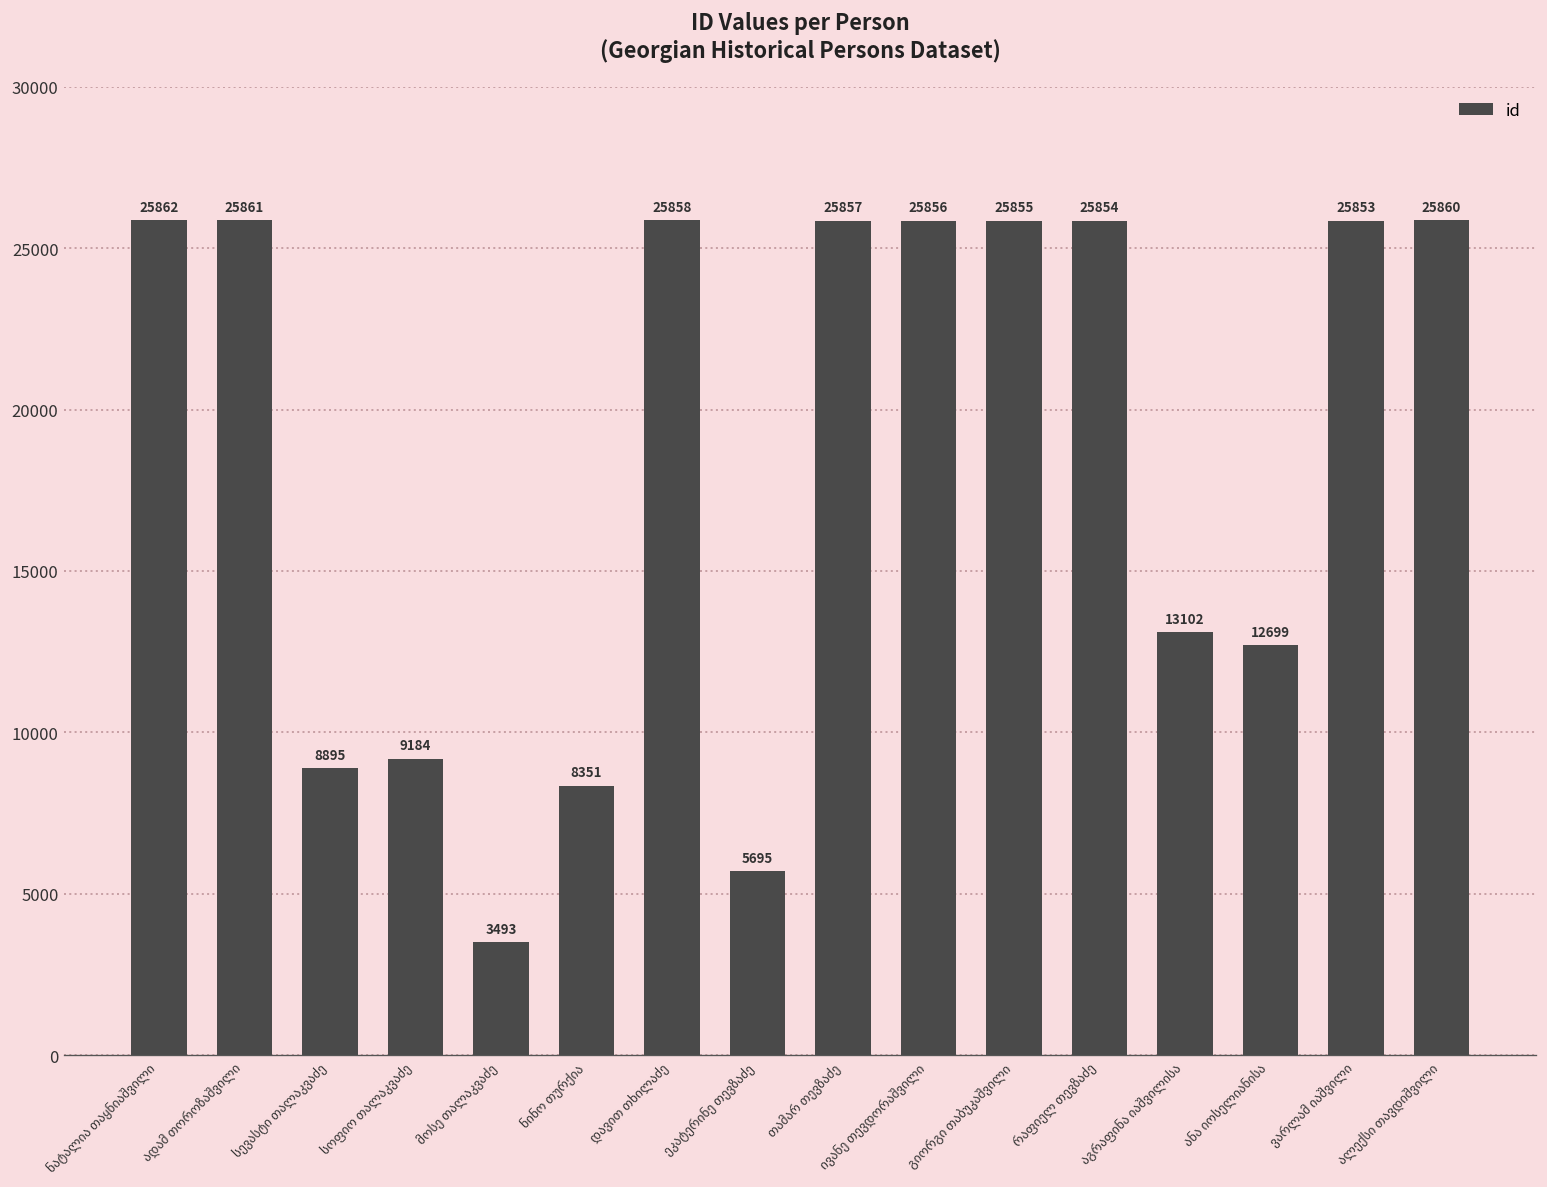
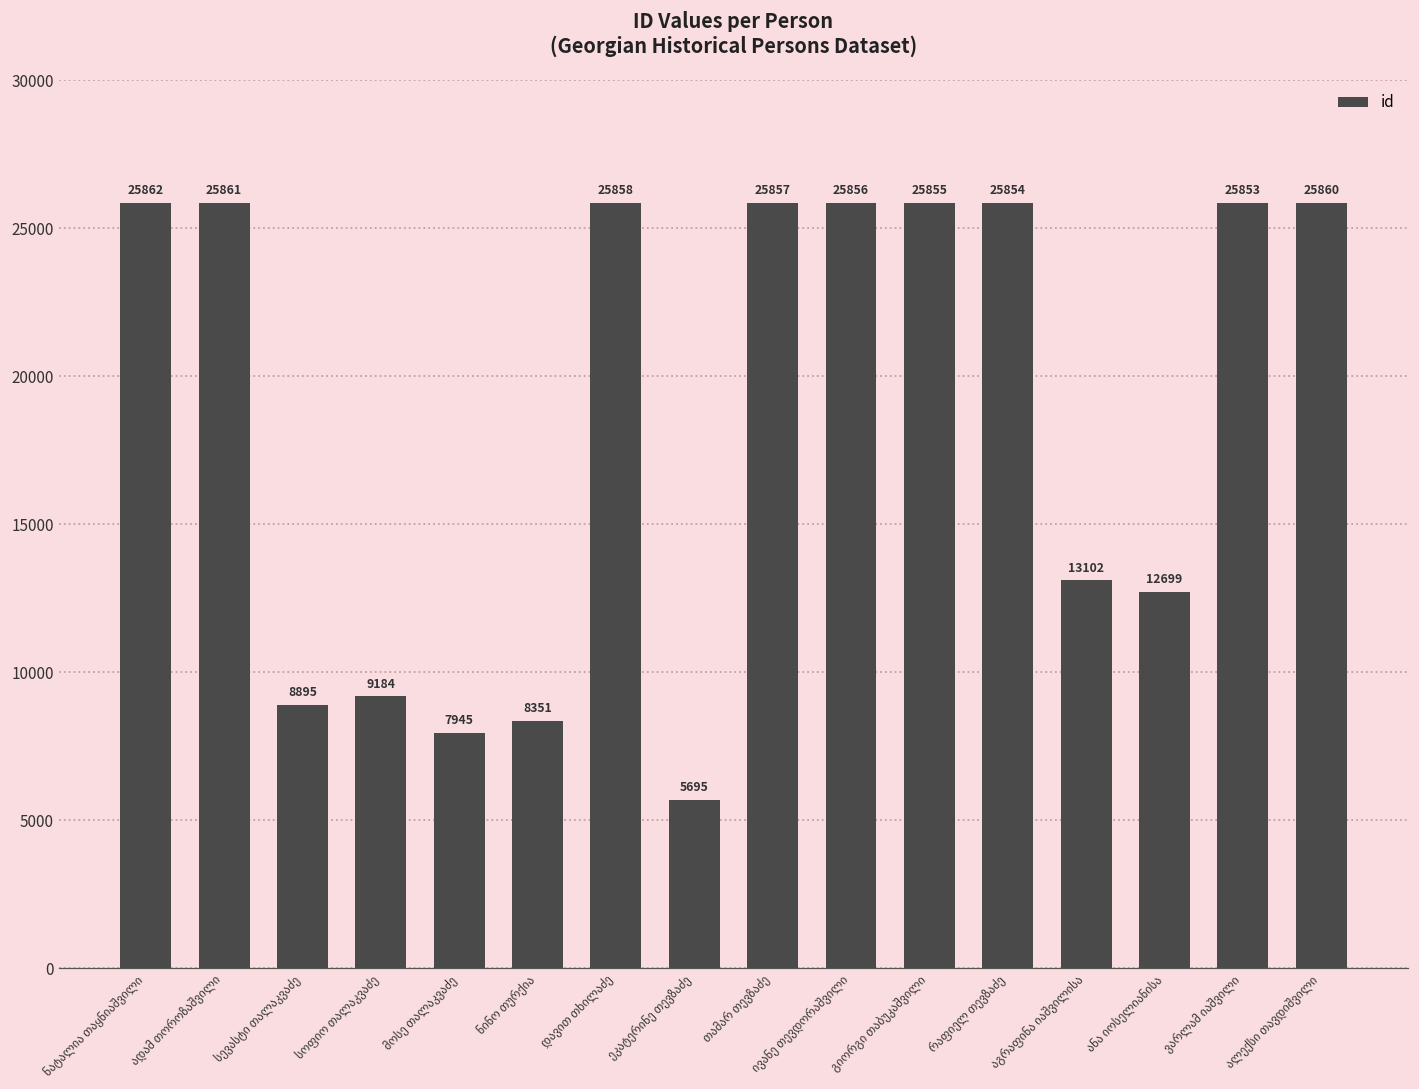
  {
    "ნატალია თაყნიაშვილი": 25862,
    "ადამ თოროზაშვილი": 25861,
    "სევასტი თალაკვაძე": 8895,
    "სოფიო თალაკვაძე": 9184,
-   "მოსე თალაკვაძე": 3493,
+   "მოსე თალაკვაძე": 7945,
    "ნინო თურქია": 8351,
    "დავით თხილაძე": 25858,
    "ეკატერინე თევზაძე": 5695,
    "თამარ თევზაძე": 25857,
    "ივანე თევდორაშვილი": 25856,
    "გიორგი თაბუკაშვილი": 25855,
    "რაფიელ თევზაძე": 25854,
    "აგრაფინა იაშვილისა": 13102,
    "ანა იოსელიანისა": 12699,
    "ვარლამ იაშვილი": 25853,
    "ალექსი თავდიშვილი": 25860
  }
